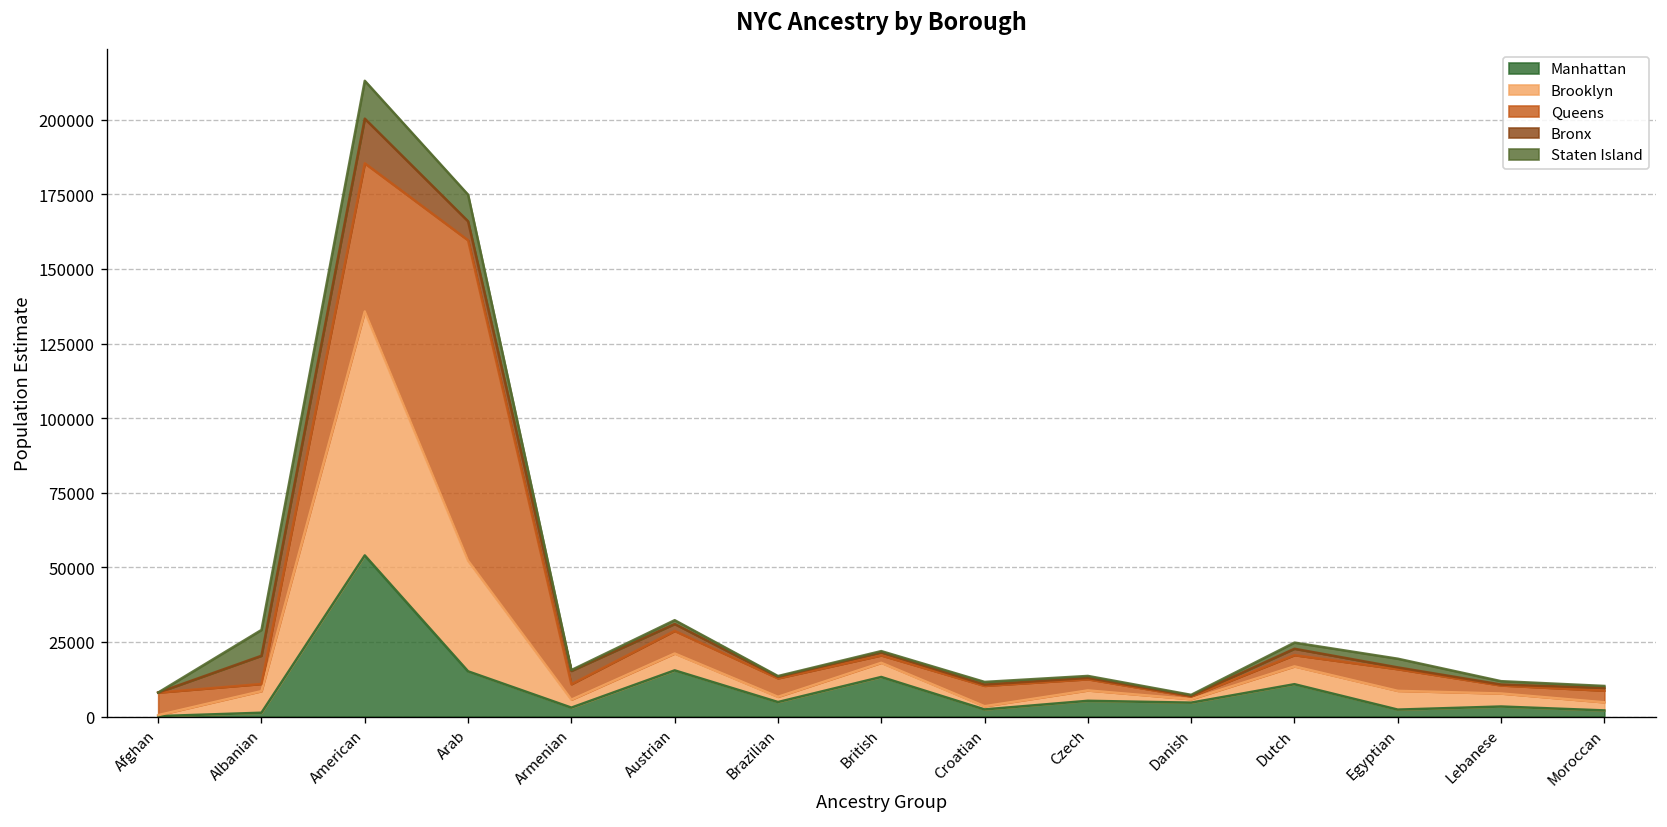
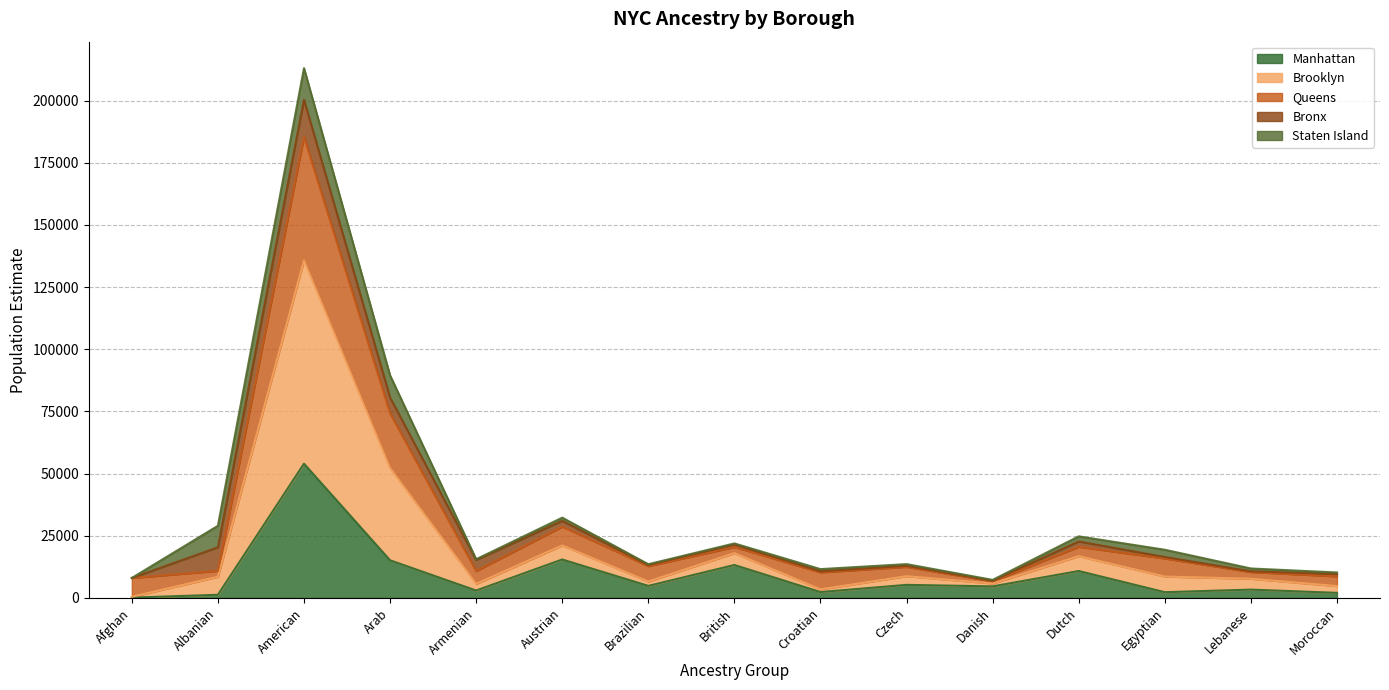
  {
    "Brooklyn": {
      "Albanian": 7000,
      "American": 82000,
      "Arab": 37000,
      "Armenian": 3000,
      "Austrian": 6000,
      "Brazilian": 2000,
      "British": 5000,
      "Croatian": 1000,
      "Czech": 3000,
      "Dutch": 6000,
      "Egyptian": 6000,
      "Lebanese": 4000,
      "Moroccan": 3000
    },
    "Queens": {
      "Albanian": 2000,
      "American": 50000,
-     "Arab": 107000,
+     "Arab": 22000,
      "Armenian": 5000,
      "Austrian": 8000,
      "Dutch": 4000
    },
    "Bronx": {
      "Albanian": 9000,
      "American": 15000,
      "Arab": 6000,
      "Austrian": 2000,
      "Dutch": 2000
    }
  }
